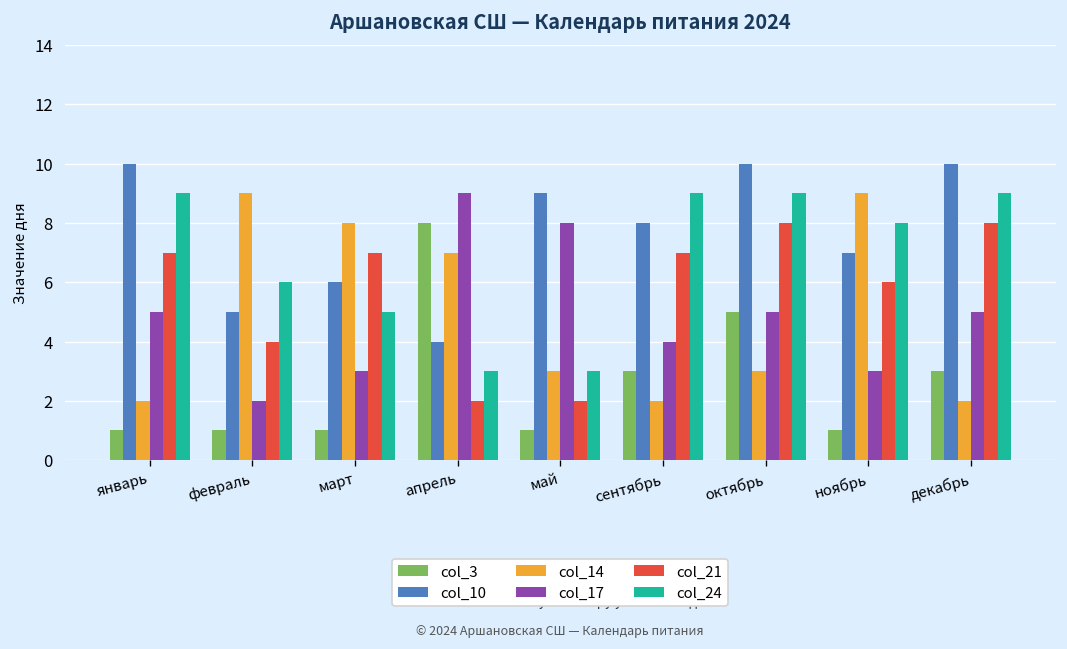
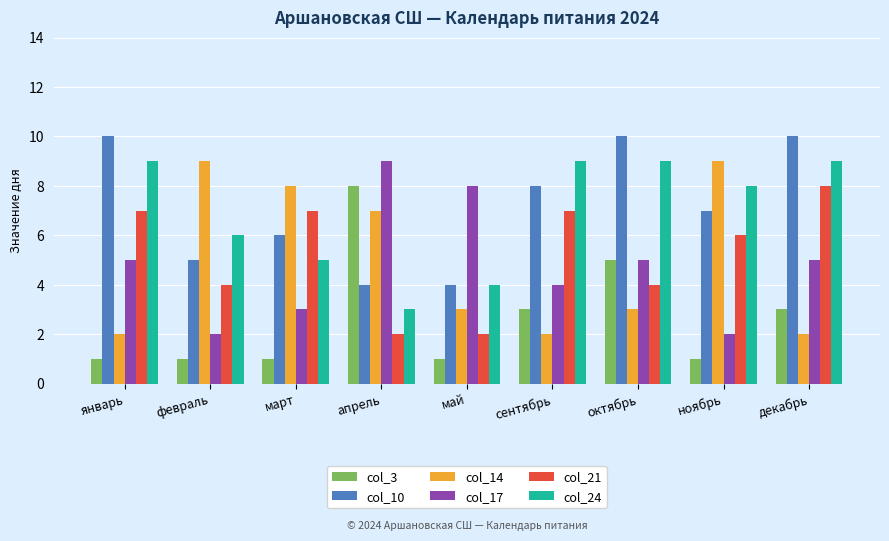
  {
    "col_3": {
      "январь": 1,
      "февраль": 1,
      "март": 1,
      "апрель": 8,
      "май": 1,
      "сентябрь": 3,
      "октябрь": 5,
      "ноябрь": 1,
      "декабрь": 3
    },
    "col_10": {
      "январь": 10,
      "февраль": 5,
      "март": 6,
      "апрель": 4,
-     "май": 9,
+     "май": 4,
      "сентябрь": 8,
      "октябрь": 10,
      "ноябрь": 7,
      "декабрь": 10
    },
    "col_14": {
      "январь": 2,
      "февраль": 9,
      "март": 8,
      "апрель": 7,
      "май": 3,
      "сентябрь": 2,
      "октябрь": 3,
      "ноябрь": 9,
      "декабрь": 2
    },
    "col_17": {
      "январь": 5,
      "февраль": 2,
      "март": 3,
      "апрель": 9,
      "май": 8,
      "сентябрь": 4,
      "октябрь": 5,
-     "ноябрь": 3,
+     "ноябрь": 2,
      "декабрь": 5
    },
    "col_21": {
      "январь": 7,
      "февраль": 4,
      "март": 7,
      "апрель": 2,
      "май": 2,
      "сентябрь": 7,
-     "октябрь": 8,
+     "октябрь": 4,
      "ноябрь": 6,
      "декабрь": 8
    },
    "col_24": {
      "январь": 9,
      "февраль": 6,
      "март": 5,
      "апрель": 3,
-     "май": 3,
+     "май": 4,
      "сентябрь": 9,
      "октябрь": 9,
      "ноябрь": 8,
      "декабрь": 9
    }
  }
